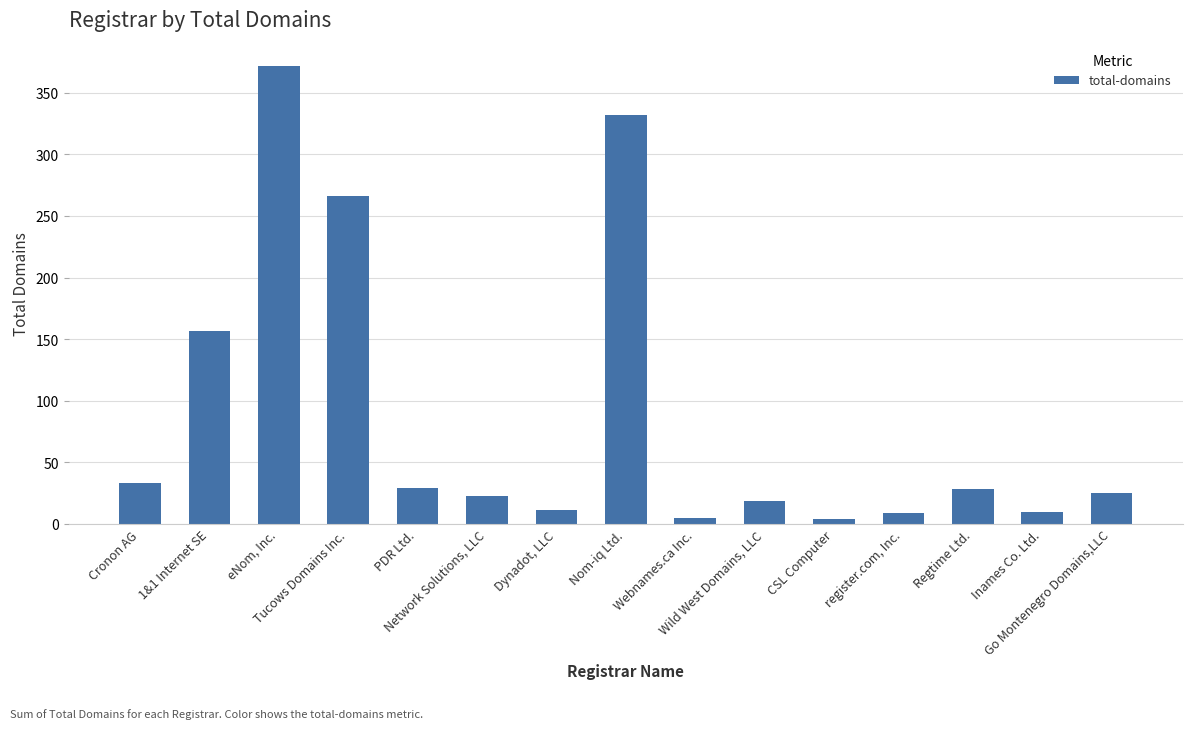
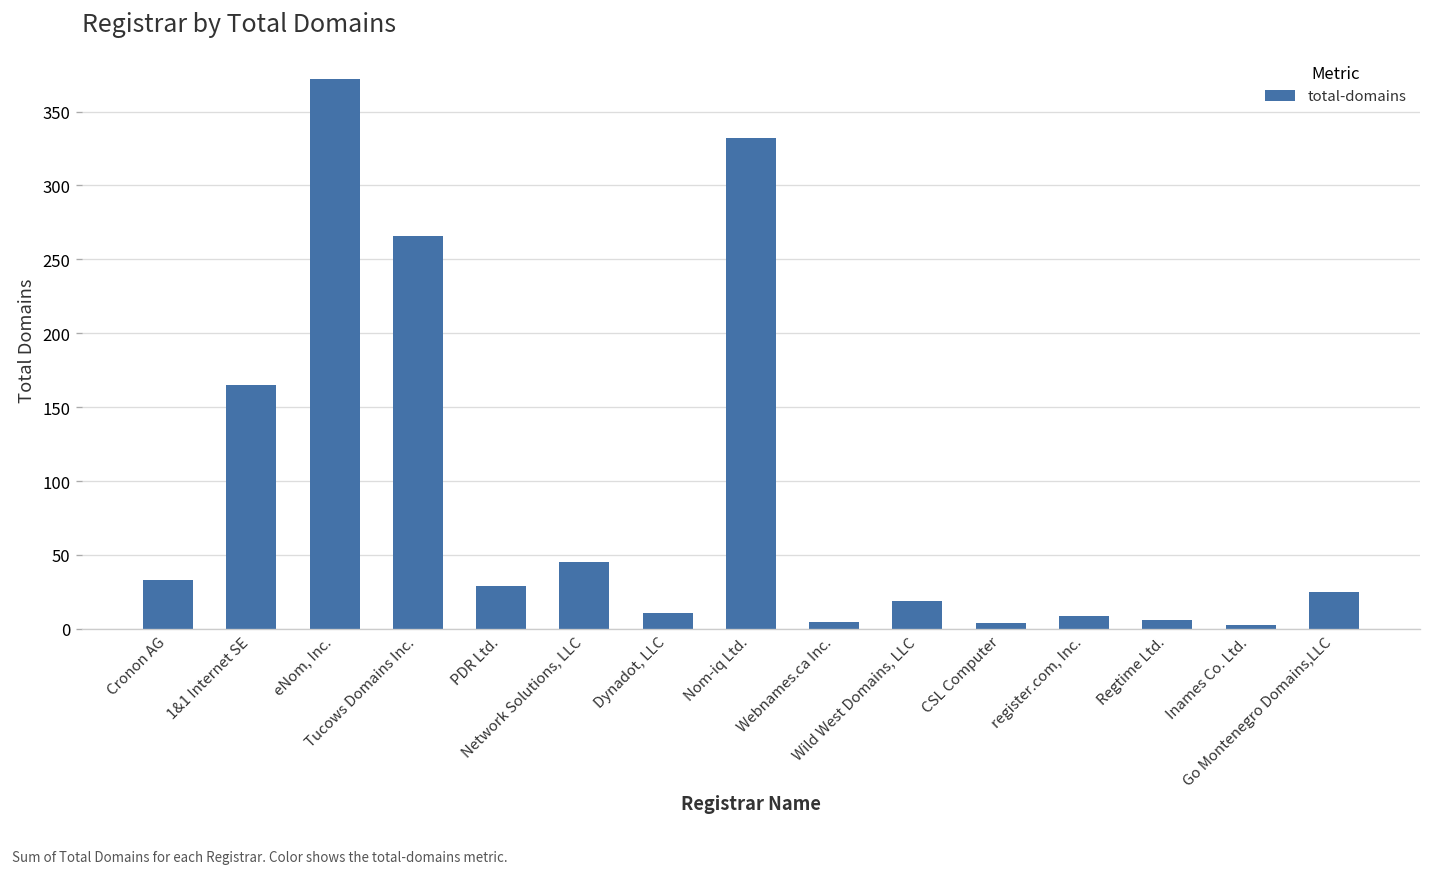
  {
    "Cronon AG": 33,
-   "1&1 Internet SE": 157,
+   "1&1 Internet SE": 165,
    "eNom, Inc.": 372,
    "Tucows Domains Inc.": 266,
    "PDR Ltd.": 29,
-   "Network Solutions, LLC": 23,
+   "Network Solutions, LLC": 45,
    "Dynadot, LLC": 11,
    "Nom-iq Ltd.": 332,
    "Webnames.ca Inc.": 5,
    "Wild West Domains, LLC": 19,
    "CSL Computer": 4,
    "register.com, Inc.": 9,
-   "Regtime Ltd.": 28,
-   "Inames Co. Ltd.": 10,
+   "Regtime Ltd.": 6,
+   "Inames Co. Ltd.": 3,
    "Go Montenegro Domains,LLC": 25
  }
